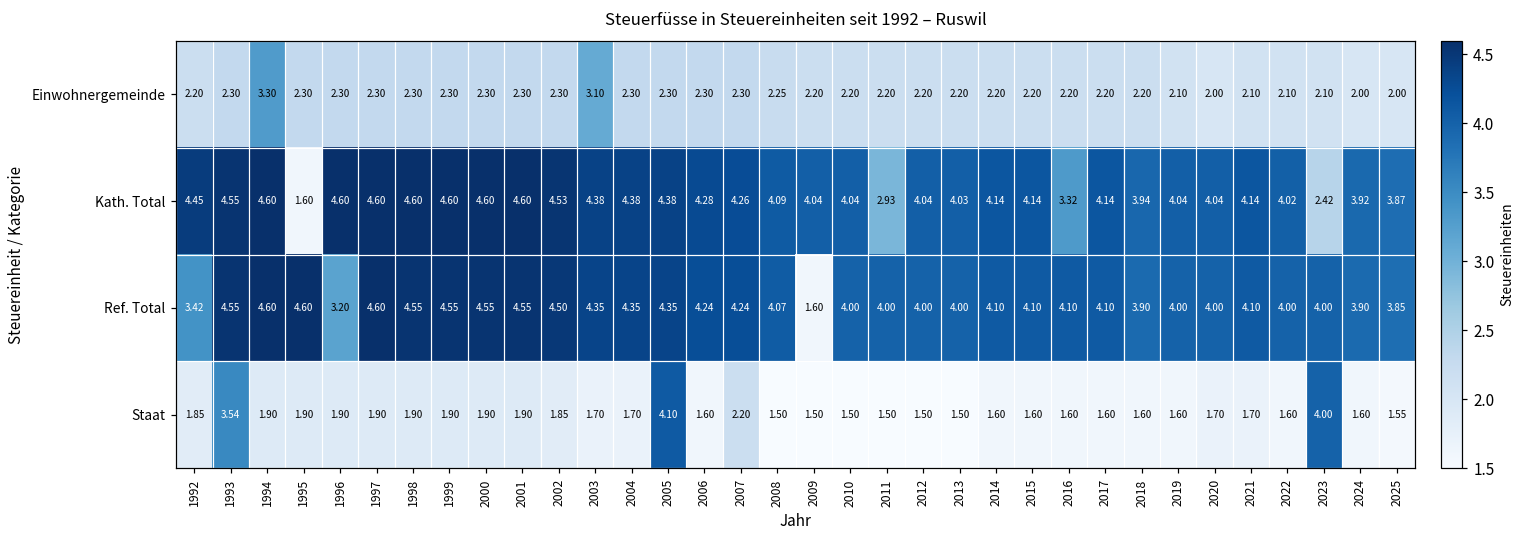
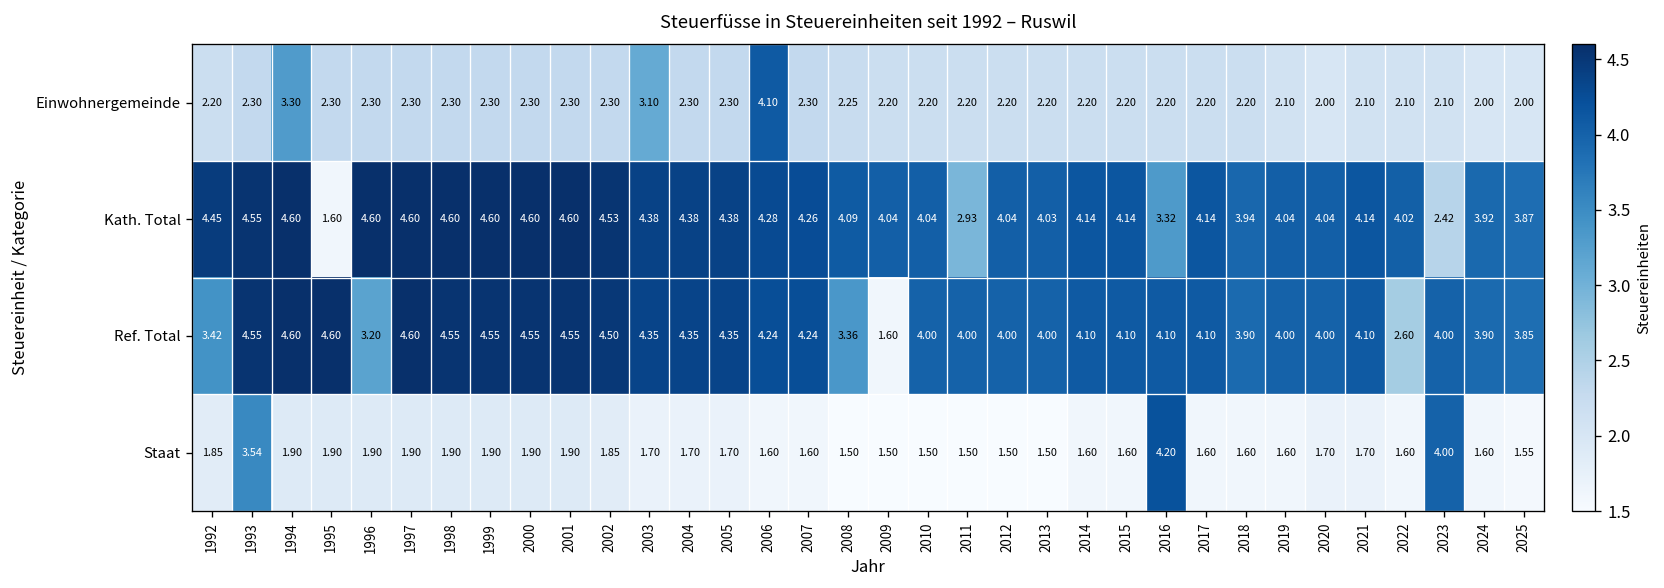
  {
    "Einwohnergemeinde": {
      "1992": 2.20,
      "1993": 2.30,
      "1994": 3.30,
      "1995": 2.30,
      "1996": 2.30,
      "1997": 2.30,
      "1998": 2.30,
      "1999": 2.30,
      "2000": 2.30,
      "2001": 2.30,
      "2002": 2.30,
      "2003": 3.10,
      "2004": 2.30,
      "2005": 2.30,
-     "2006": 2.30,
+     "2006": 4.10,
      "2007": 2.30,
      "2008": 2.25,
      "2009": 2.20,
      "2010": 2.20,
      "2011": 2.20,
      "2012": 2.20,
      "2013": 2.20,
      "2014": 2.20,
      "2015": 2.20,
      "2016": 2.20,
      "2017": 2.20,
      "2018": 2.20,
      "2019": 2.10,
      "2020": 2.00,
      "2021": 2.10,
      "2022": 2.10,
      "2023": 2.10,
      "2024": 2.00,
      "2025": 2.00
    },
    "Kath. Total": {
      "1992": 4.45,
      "1993": 4.55,
      "1994": 4.60,
      "1995": 1.60,
      "1996": 4.60,
      "1997": 4.60,
      "1998": 4.60,
      "1999": 4.60,
      "2000": 4.60,
      "2001": 4.60,
      "2002": 4.53,
      "2003": 4.38,
      "2004": 4.38,
      "2005": 4.38,
      "2006": 4.28,
      "2007": 4.26,
      "2008": 4.09,
      "2009": 4.04,
      "2010": 4.04,
      "2011": 2.93,
      "2012": 4.04,
      "2013": 4.03,
      "2014": 4.14,
      "2015": 4.14,
      "2016": 3.32,
      "2017": 4.14,
      "2018": 3.94,
      "2019": 4.04,
      "2020": 4.04,
      "2021": 4.14,
      "2022": 4.02,
      "2023": 2.42,
      "2024": 3.92,
      "2025": 3.87
    },
    "Ref. Total": {
      "1992": 3.42,
      "1993": 4.55,
      "1994": 4.60,
      "1995": 4.60,
      "1996": 3.20,
      "1997": 4.60,
      "1998": 4.55,
      "1999": 4.55,
      "2000": 4.55,
      "2001": 4.55,
      "2002": 4.50,
      "2003": 4.35,
      "2004": 4.35,
      "2005": 4.35,
      "2006": 4.24,
      "2007": 4.24,
-     "2008": 4.07,
+     "2008": 3.36,
      "2009": 1.60,
      "2010": 4.00,
      "2011": 4.00,
      "2012": 4.00,
      "2013": 4.00,
      "2014": 4.10,
      "2015": 4.10,
      "2016": 4.10,
      "2017": 4.10,
      "2018": 3.90,
      "2019": 4.00,
      "2020": 4.00,
      "2021": 4.10,
-     "2022": 4.00,
+     "2022": 2.60,
      "2023": 4.00,
      "2024": 3.90,
      "2025": 3.85
    },
    "Staat": {
      "1992": 1.85,
      "1993": 3.54,
      "1994": 1.90,
      "1995": 1.90,
      "1996": 1.90,
      "1997": 1.90,
      "1998": 1.90,
      "1999": 1.90,
      "2000": 1.90,
      "2001": 1.90,
      "2002": 1.85,
      "2003": 1.70,
      "2004": 1.70,
-     "2005": 4.10,
+     "2005": 1.70,
      "2006": 1.60,
-     "2007": 2.20,
+     "2007": 1.60,
      "2008": 1.50,
      "2009": 1.50,
      "2010": 1.50,
      "2011": 1.50,
      "2012": 1.50,
      "2013": 1.50,
      "2014": 1.60,
      "2015": 1.60,
-     "2016": 1.60,
+     "2016": 4.20,
      "2017": 1.60,
      "2018": 1.60,
      "2019": 1.60,
      "2020": 1.70,
      "2021": 1.70,
      "2022": 1.60,
      "2023": 4.00,
      "2024": 1.60,
      "2025": 1.55
    }
  }
